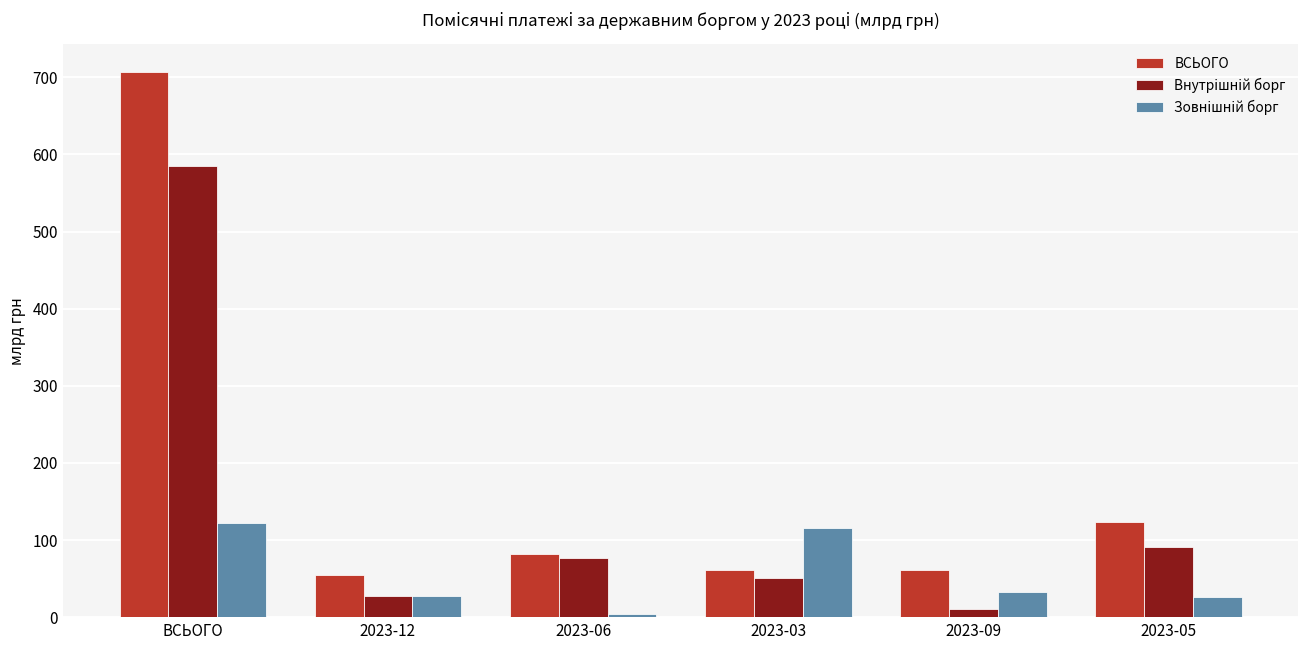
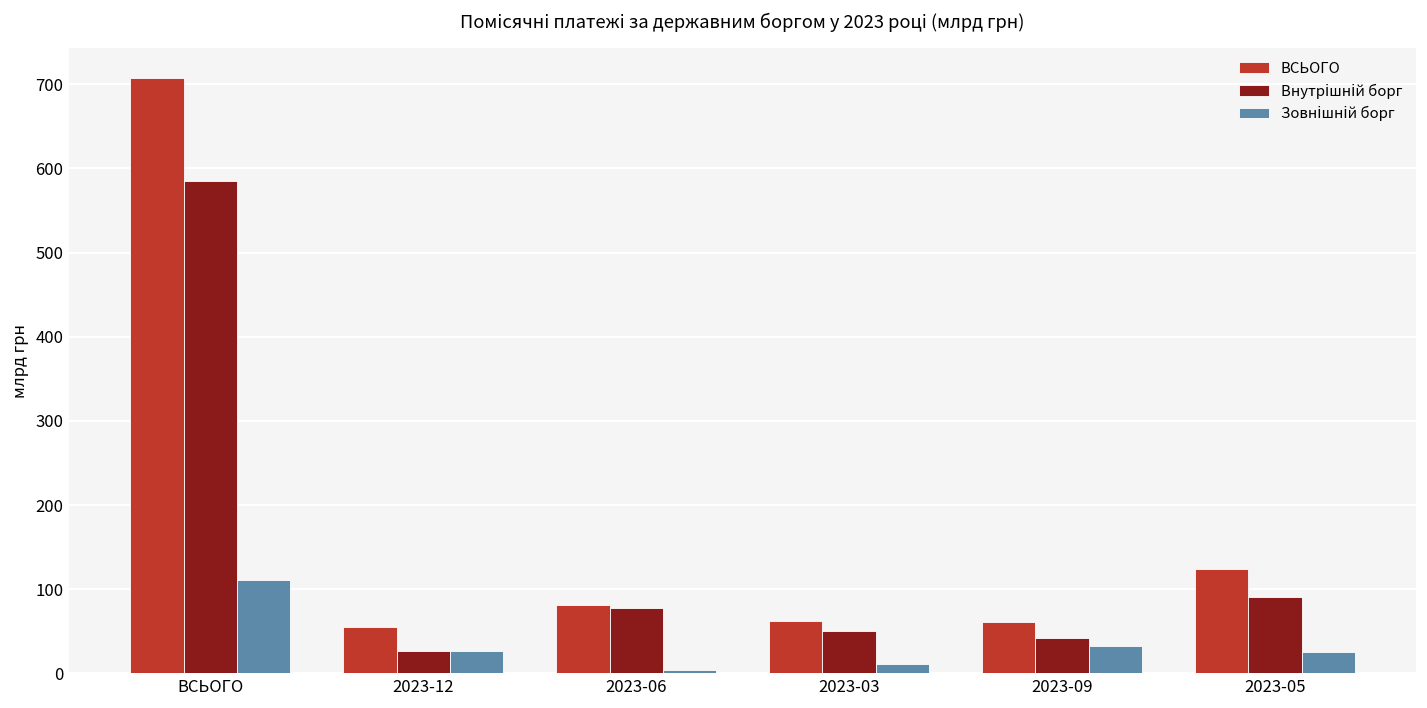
  {
    "ВСЬОГО": {
      "ВСЬОГО": 710,
      "2023-12": 50,
      "2023-06": 80,
      "2023-03": 60,
      "2023-09": 60,
      "2023-05": 120
    },
    "Внутрішній борг": {
      "ВСЬОГО": 580,
      "2023-12": 30,
      "2023-06": 80,
      "2023-03": 50,
-     "2023-09": 10,
+     "2023-09": 40,
      "2023-05": 90
    },
    "Зовнішній борг": {
-     "ВСЬОГО": 120,
+     "ВСЬОГО": 110,
      "2023-12": 30,
      "2023-06": 0,
-     "2023-03": 120,
+     "2023-03": 10,
      "2023-09": 30,
      "2023-05": 30
    }
  }
